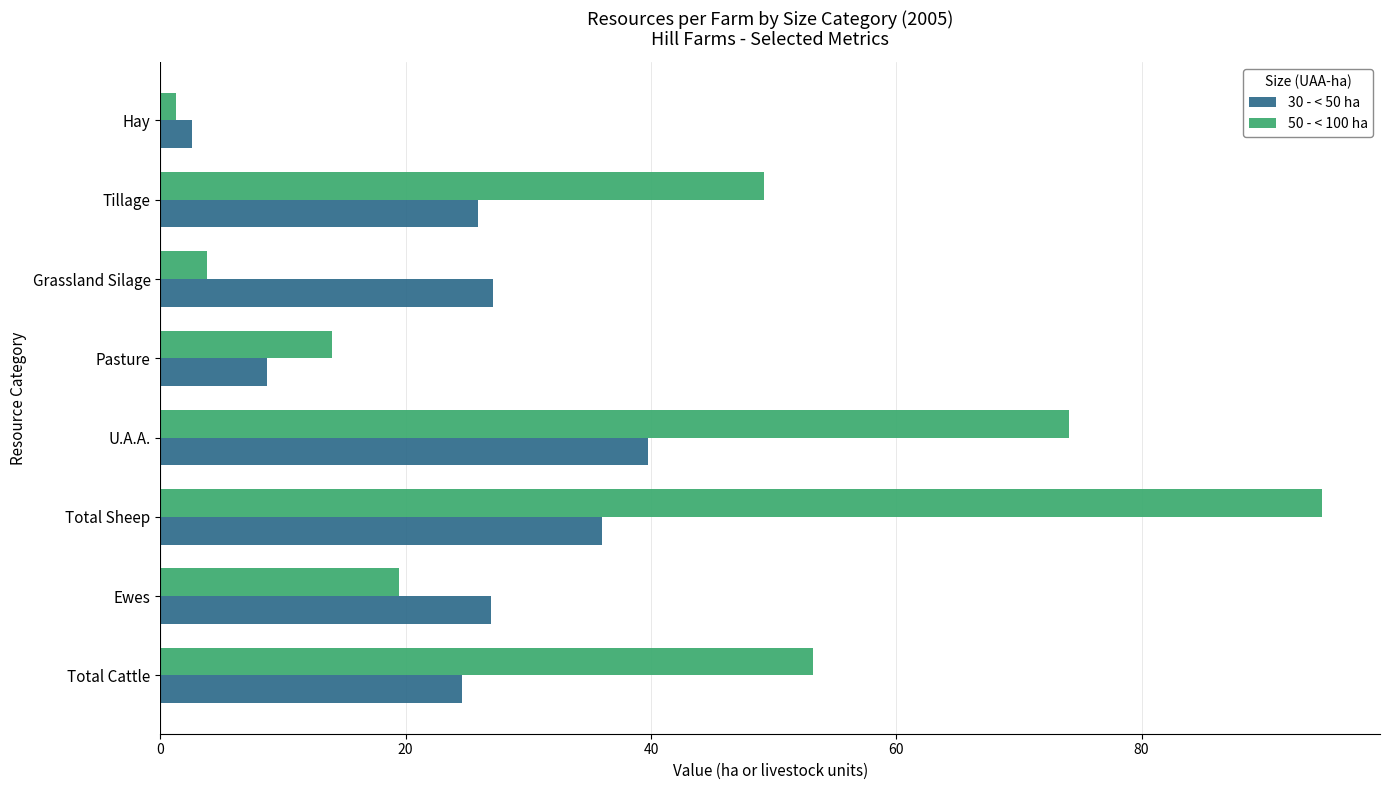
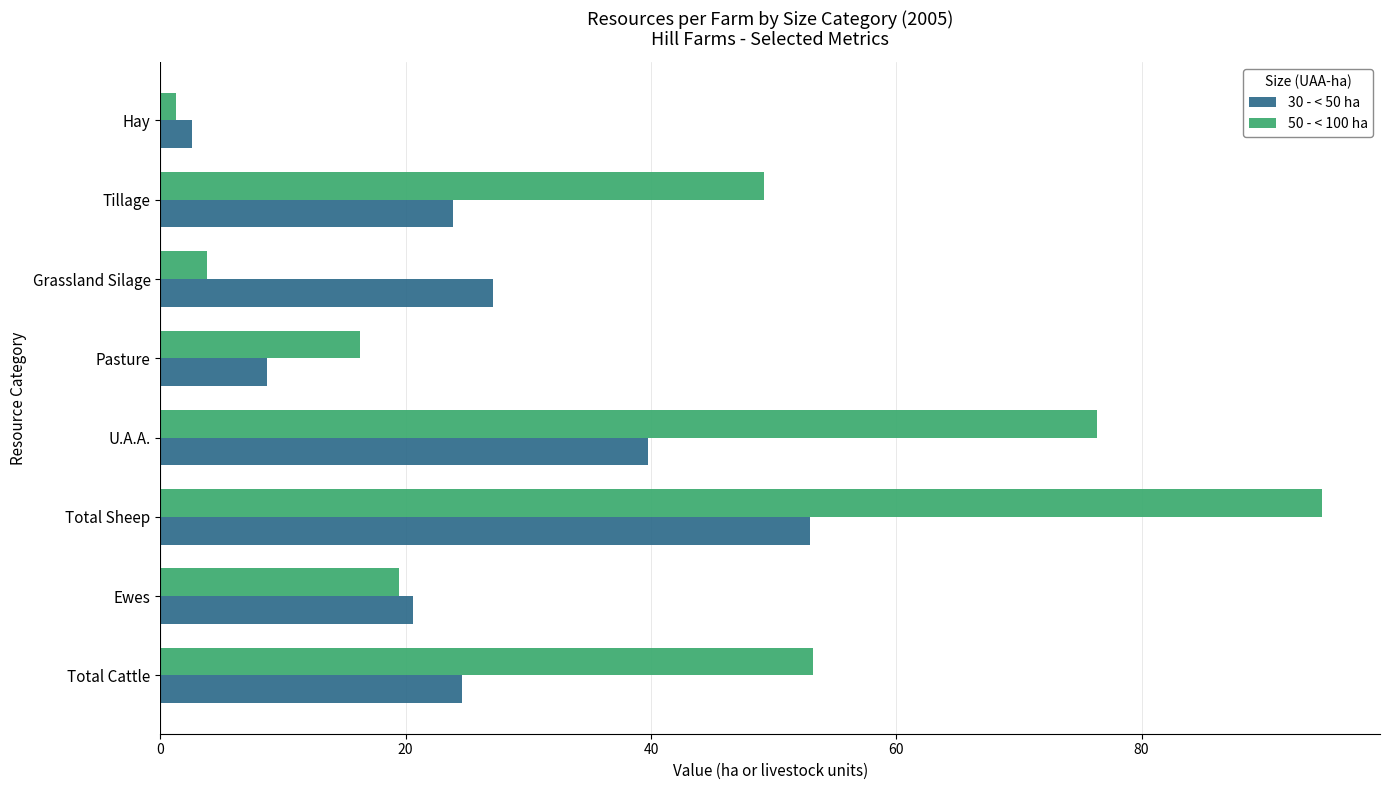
  {
    "30 - < 50 ha": {
      "Hay": 2.6,
-     "Tillage": 25.9,
+     "Tillage": 23.9,
      "Grassland Silage": 27.1,
      "Pasture": 8.7,
      "U.A.A.": 39.8,
-     "Total Sheep": 36,
-     "Ewes": 27.0,
+     "Total Sheep": 53,
+     "Ewes": 20.6,
      "Total Cattle": 24.6
    },
    "50 - < 100 ha": {
      "Hay": 1.3,
      "Tillage": 49.2,
      "Grassland Silage": 3.8,
-     "Pasture": 14.0,
-     "U.A.A.": 74.1,
+     "Pasture": 16.3,
+     "U.A.A.": 76.4,
      "Total Sheep": 94.7,
      "Ewes": 19.5,
      "Total Cattle": 53.2
    }
  }
